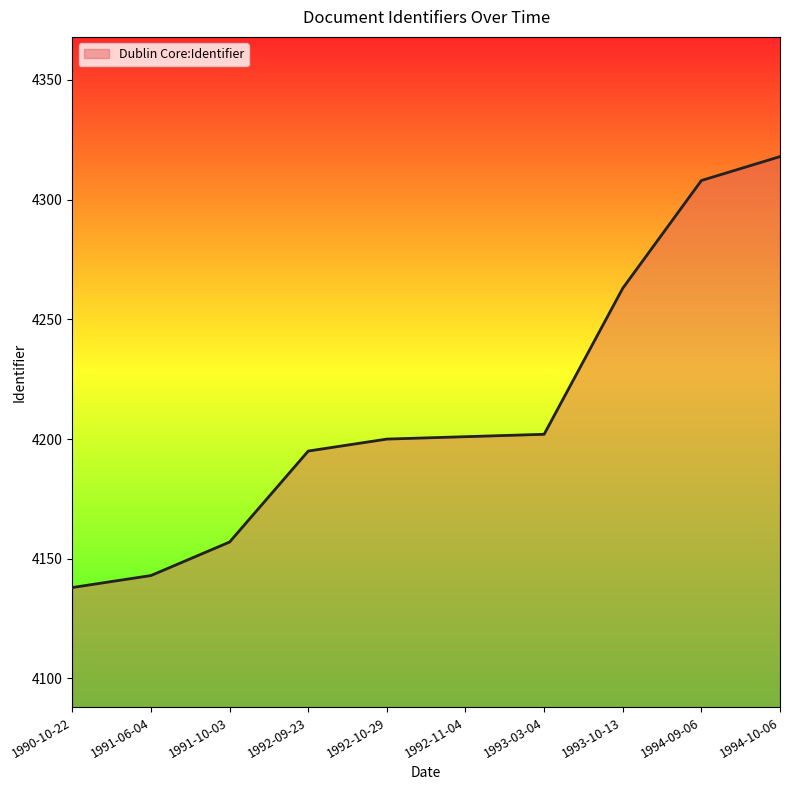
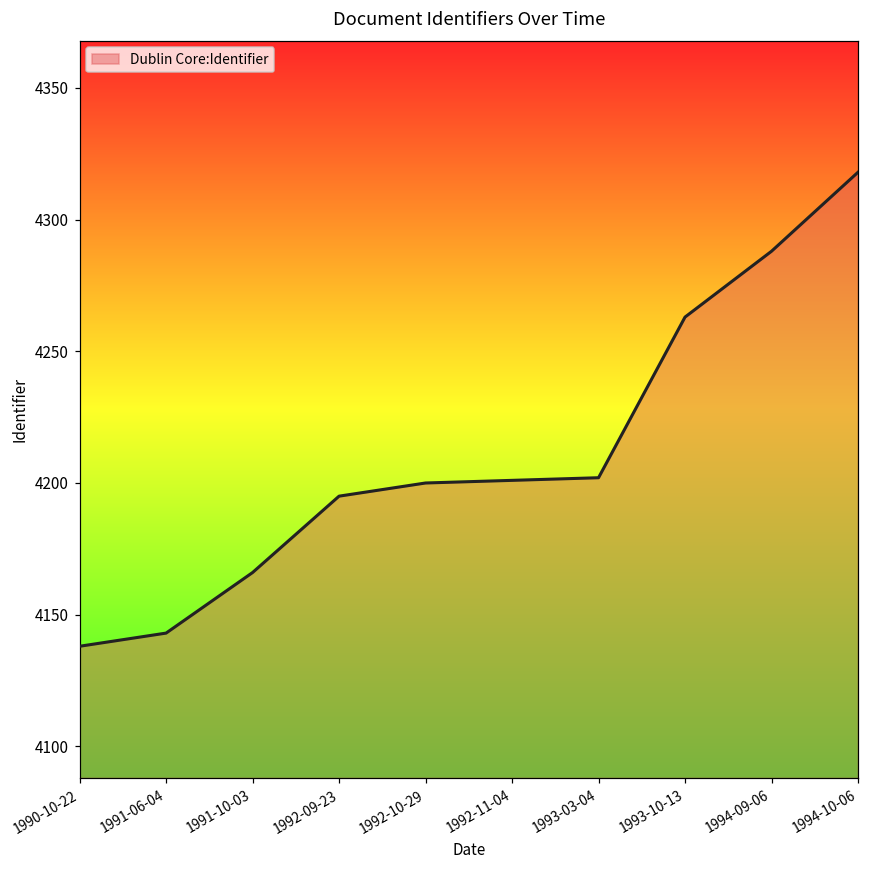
  {
    "1990-10-22": 4138,
    "1991-06-04": 4143,
-   "1991-10-03": 4157,
+   "1991-10-03": 4166,
    "1992-09-23": 4195,
    "1992-10-29": 4200,
    "1992-11-04": 4201,
    "1993-03-04": 4202,
    "1993-10-13": 4263,
-   "1994-09-06": 4308,
+   "1994-09-06": 4288,
    "1994-10-06": 4318
  }
